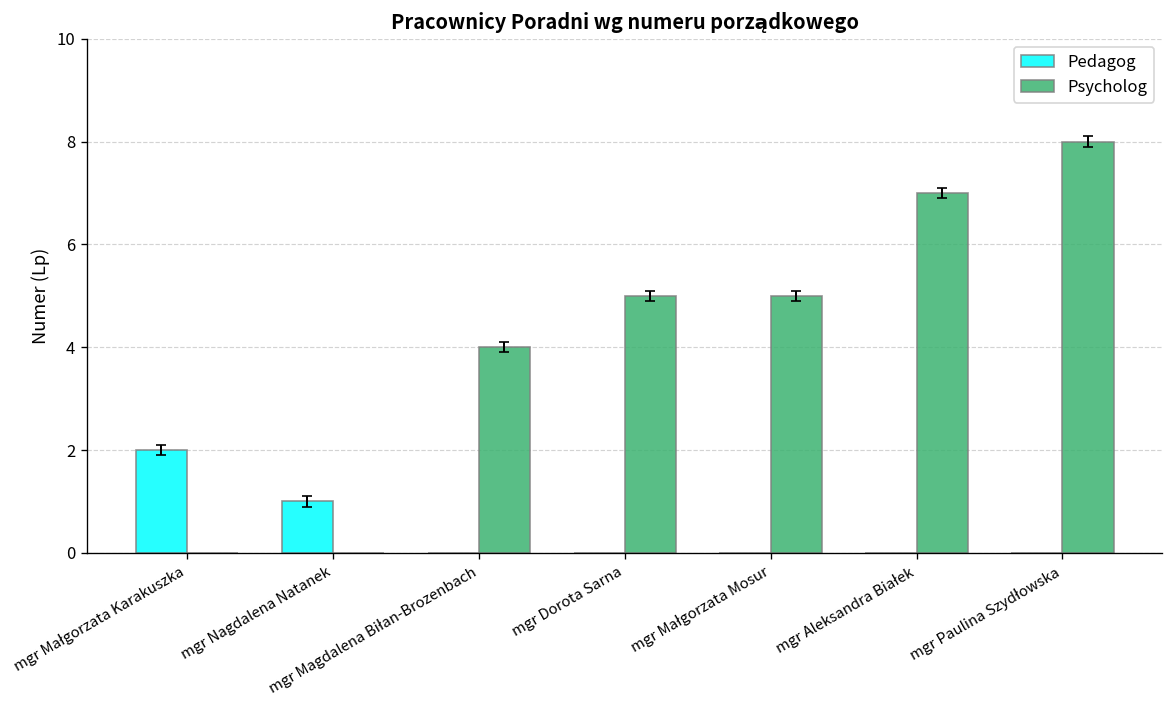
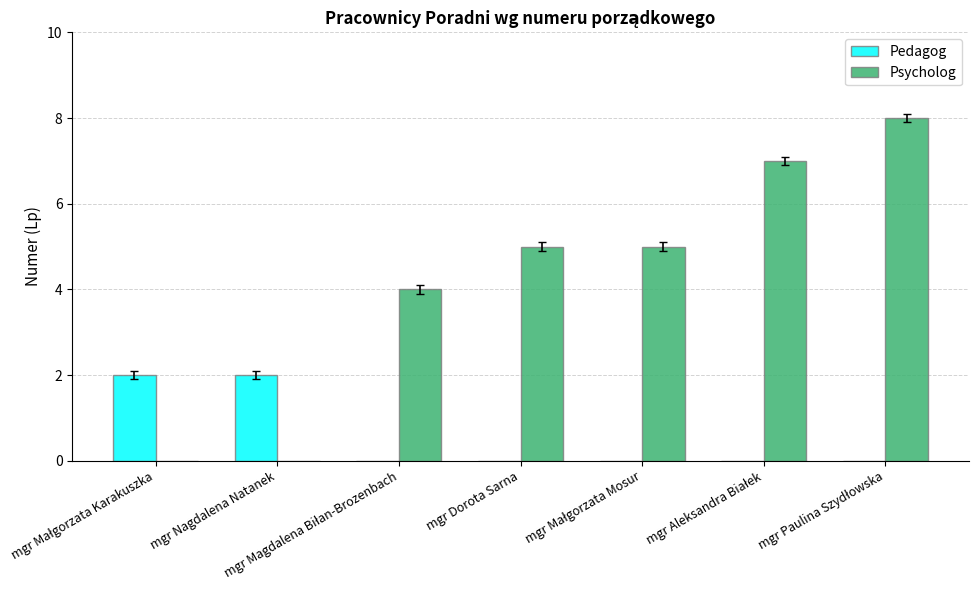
  {
    "Pedagog": {
      "mgr Małgorzata Karakuszka": 2,
-     "mgr Nagdalena Natanek": 1,
+     "mgr Nagdalena Natanek": 2,
      "mgr Magdalena Biłan-Brozenbach": 0,
      "mgr Dorota Sarna": 0,
      "mgr Małgorzata Mosur": 0,
      "mgr Aleksandra Białek": 0,
      "mgr Paulina Szydłowska": 0
    },
    "Psycholog": {
      "mgr Małgorzata Karakuszka": 0,
      "mgr Nagdalena Natanek": 0,
      "mgr Magdalena Biłan-Brozenbach": 4,
      "mgr Dorota Sarna": 5,
      "mgr Małgorzata Mosur": 5,
      "mgr Aleksandra Białek": 7,
      "mgr Paulina Szydłowska": 8
    }
  }
